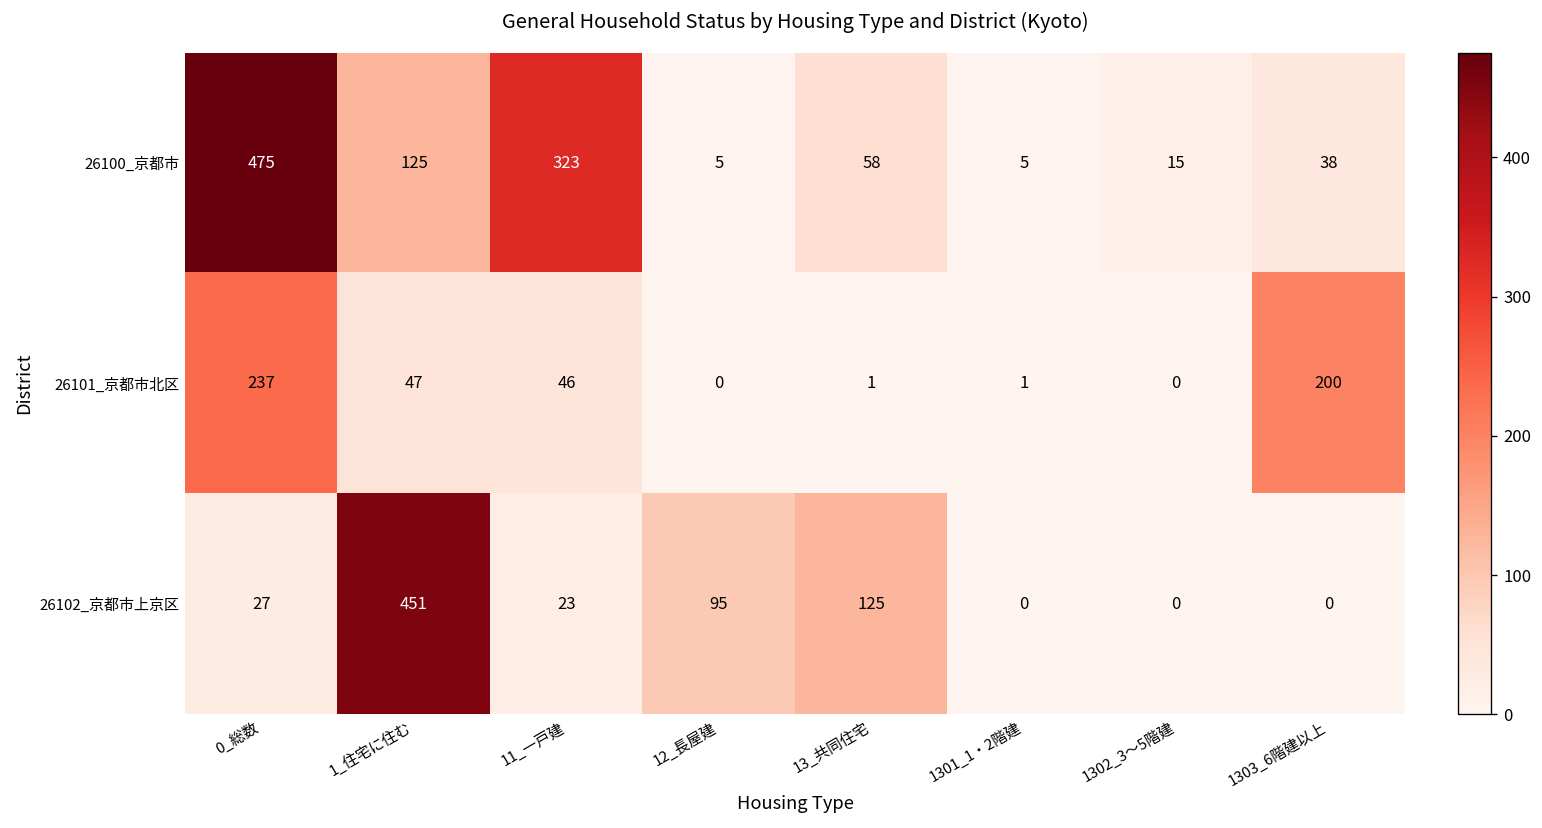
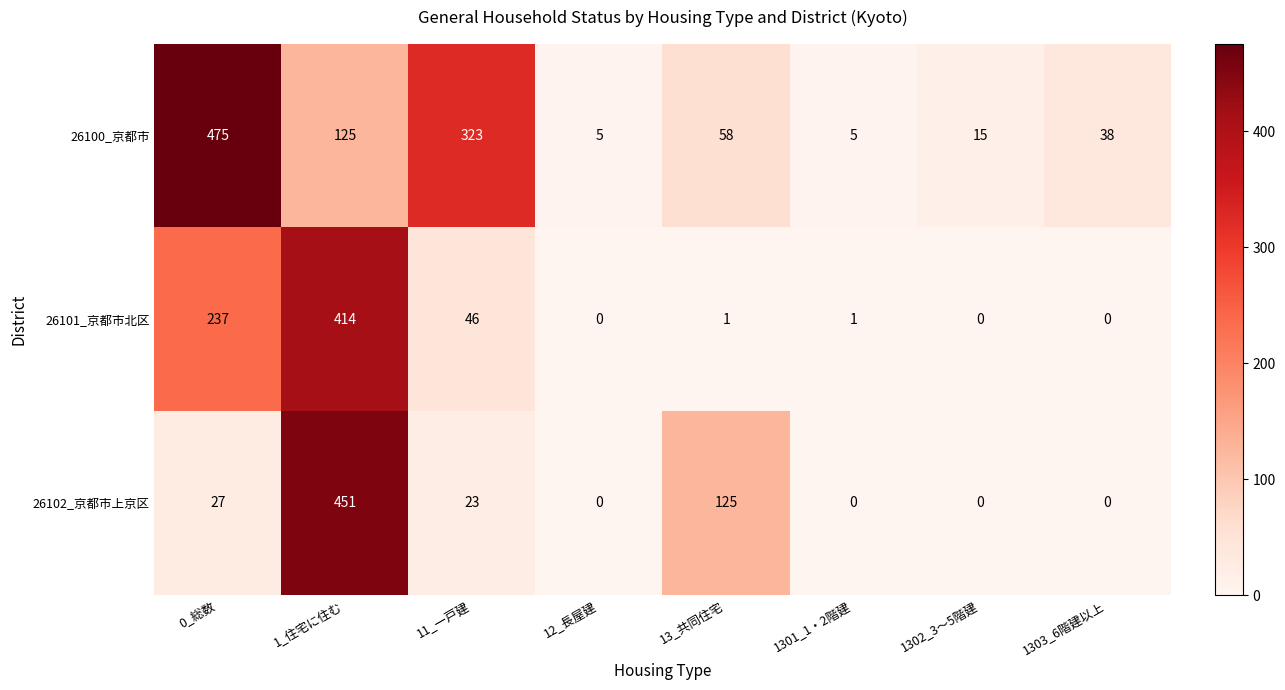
  {
    "26100_京都市": {
      "0_総数": 475,
      "1_住宅に住む": 125,
      "11_一戸建": 323,
      "12_長屋建": 5,
      "13_共同住宅": 58,
      "1301_1・2階建": 5,
      "1302_3～5階建": 15,
      "1303_6階建以上": 38
    },
    "26101_京都市北区": {
      "0_総数": 237,
-     "1_住宅に住む": 47,
+     "1_住宅に住む": 414,
      "11_一戸建": 46,
      "12_長屋建": 0,
      "13_共同住宅": 1,
      "1301_1・2階建": 1,
      "1302_3～5階建": 0,
-     "1303_6階建以上": 200
+     "1303_6階建以上": 0
    },
    "26102_京都市上京区": {
      "0_総数": 27,
      "1_住宅に住む": 451,
      "11_一戸建": 23,
-     "12_長屋建": 95,
+     "12_長屋建": 0,
      "13_共同住宅": 125,
      "1301_1・2階建": 0,
      "1302_3～5階建": 0,
      "1303_6階建以上": 0
    }
  }
